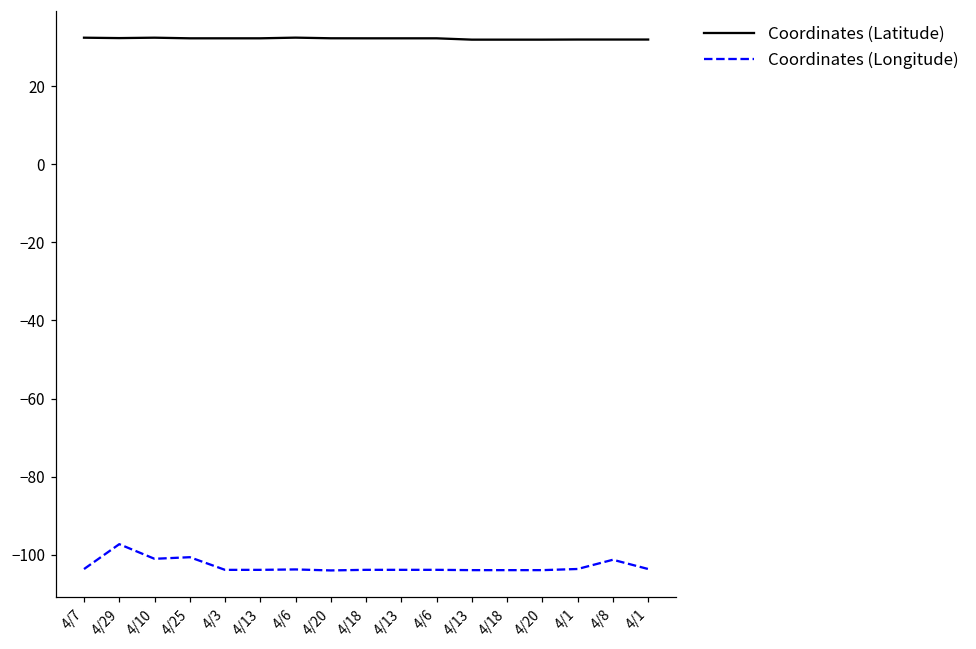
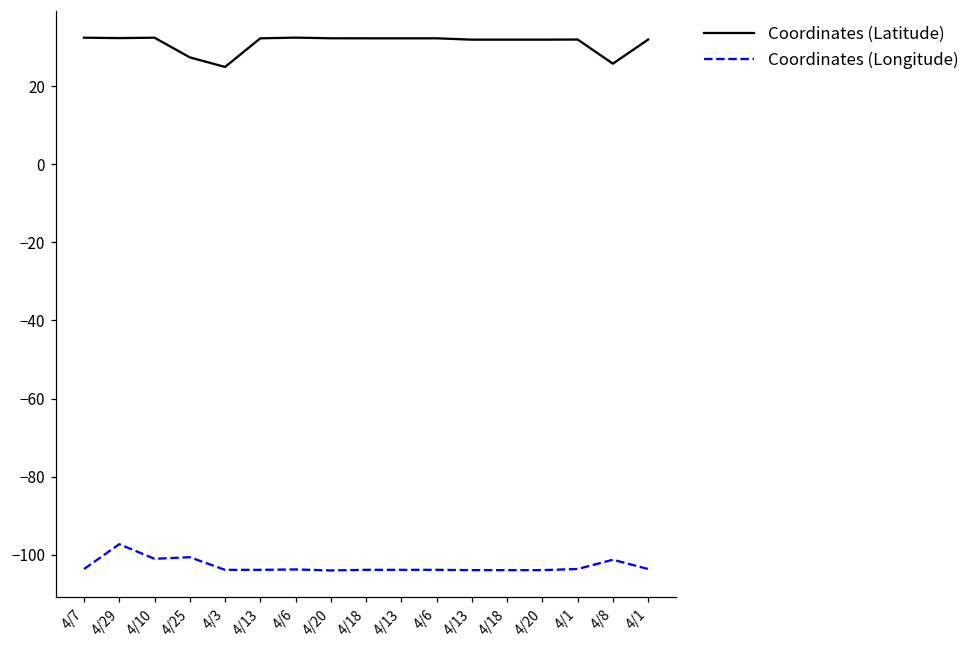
  {
    "Coordinates (Latitude)": {
      "4/7": 32,
      "4/29": 32,
      "4/10": 32,
-     "4/25": 32,
-     "4/3": 32,
-     "4/8": 32
+     "4/25": 27,
+     "4/3": 25,
+     "4/8": 26
    },
    "Coordinates (Longitude)": {
      "4/7": -104,
      "4/29": -97,
      "4/10": -101,
      "4/25": -101,
      "4/3": -104,
      "4/8": -101
    }
  }
